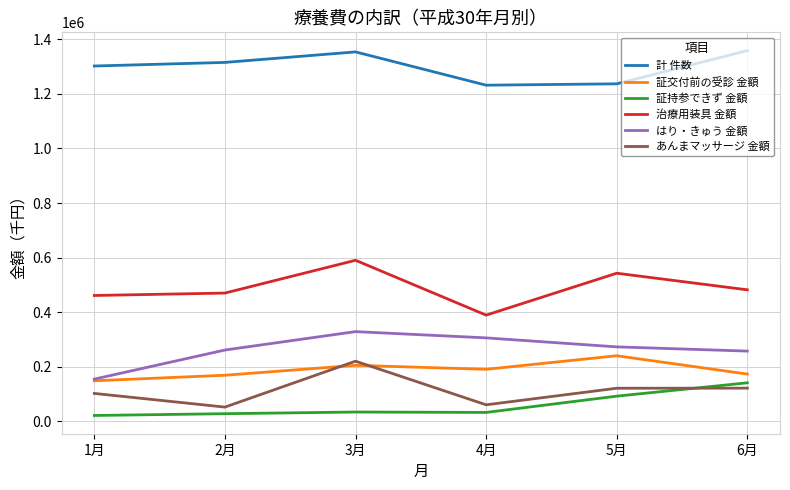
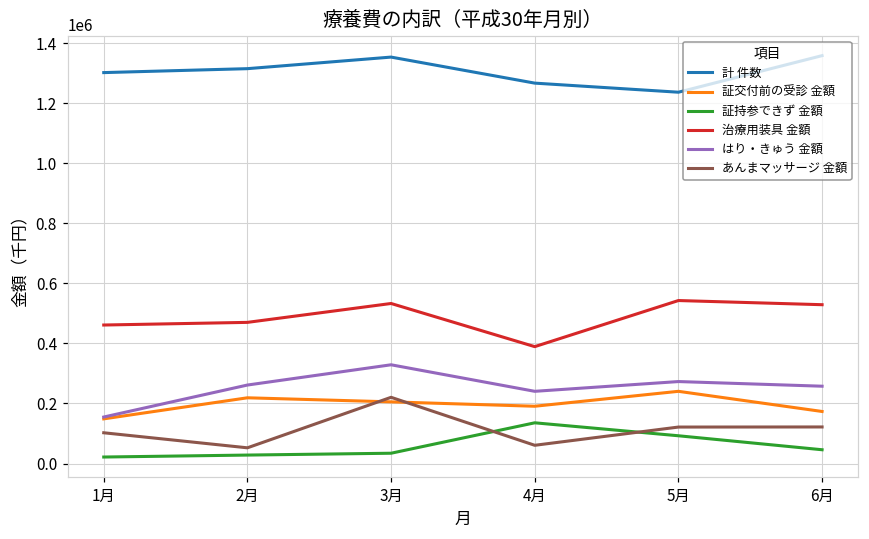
  {
    "計 件数": {
      "1月": 1300000,
      "2月": 1320000,
      "3月": 1350000,
-     "4月": 1230000,
+     "4月": 1270000,
      "5月": 1240000
    },
    "証交付前の受診 金額": {
-     "2月": 170000,
+     "2月": 220000,
      "3月": 210000,
      "4月": 190000,
      "5月": 240000,
      "6月": 170000
    },
    "証持参できず 金額": {
      "1月": 20000,
      "2月": 30000,
      "3月": 30000,
-     "4月": 30000,
+     "4月": 140000,
      "5月": 90000,
-     "6月": 140000
+     "6月": 50000
    },
    "治療用装具 金額": {
      "1月": 460000,
      "2月": 470000,
-     "3月": 590000,
+     "3月": 530000,
      "4月": 390000,
      "5月": 540000,
-     "6月": 480000
+     "6月": 530000
    },
    "はり・きゅう 金額": {
      "2月": 260000,
      "3月": 330000,
-     "4月": 310000,
+     "4月": 240000,
      "5月": 270000,
      "6月": 260000
    },
    "あんまマッサージ 金額": {
      "1月": 100000,
      "2月": 50000,
      "3月": 220000,
      "4月": 60000,
      "5月": 120000,
      "6月": 120000
    }
  }
